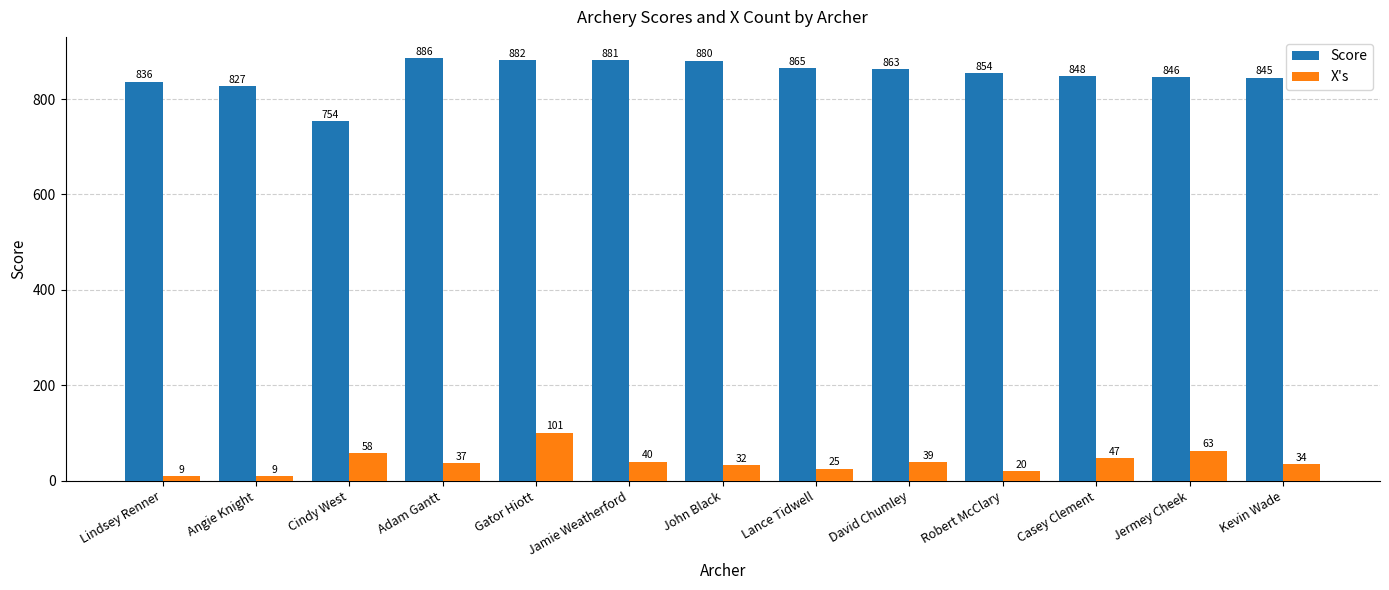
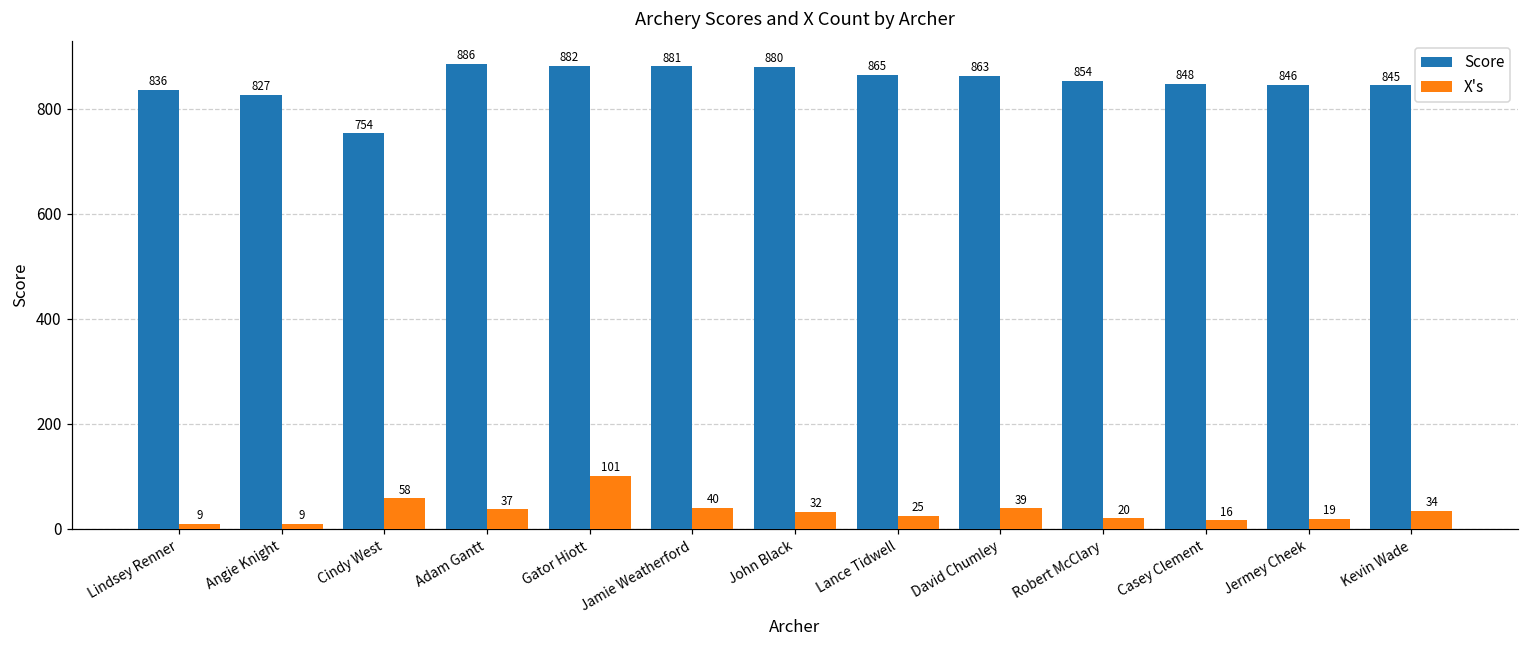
  {
    "Score": {
      "Lindsey Renner": 836,
      "Angie Knight": 827,
      "Cindy West": 754,
      "Adam Gantt": 886,
      "Gator Hiott": 882,
      "Jamie Weatherford": 881,
      "John Black": 880,
      "Lance Tidwell": 865,
      "David Chumley": 863,
      "Robert McClary": 854,
      "Casey Clement": 848,
      "Jermey Cheek": 846,
      "Kevin Wade": 845
    },
    "X's": {
      "Lindsey Renner": 9,
      "Angie Knight": 9,
      "Cindy West": 58,
      "Adam Gantt": 37,
      "Gator Hiott": 101,
      "Jamie Weatherford": 40,
      "John Black": 32,
      "Lance Tidwell": 25,
      "David Chumley": 39,
      "Robert McClary": 20,
-     "Casey Clement": 47,
-     "Jermey Cheek": 63,
+     "Casey Clement": 16,
+     "Jermey Cheek": 19,
      "Kevin Wade": 34
    }
  }
